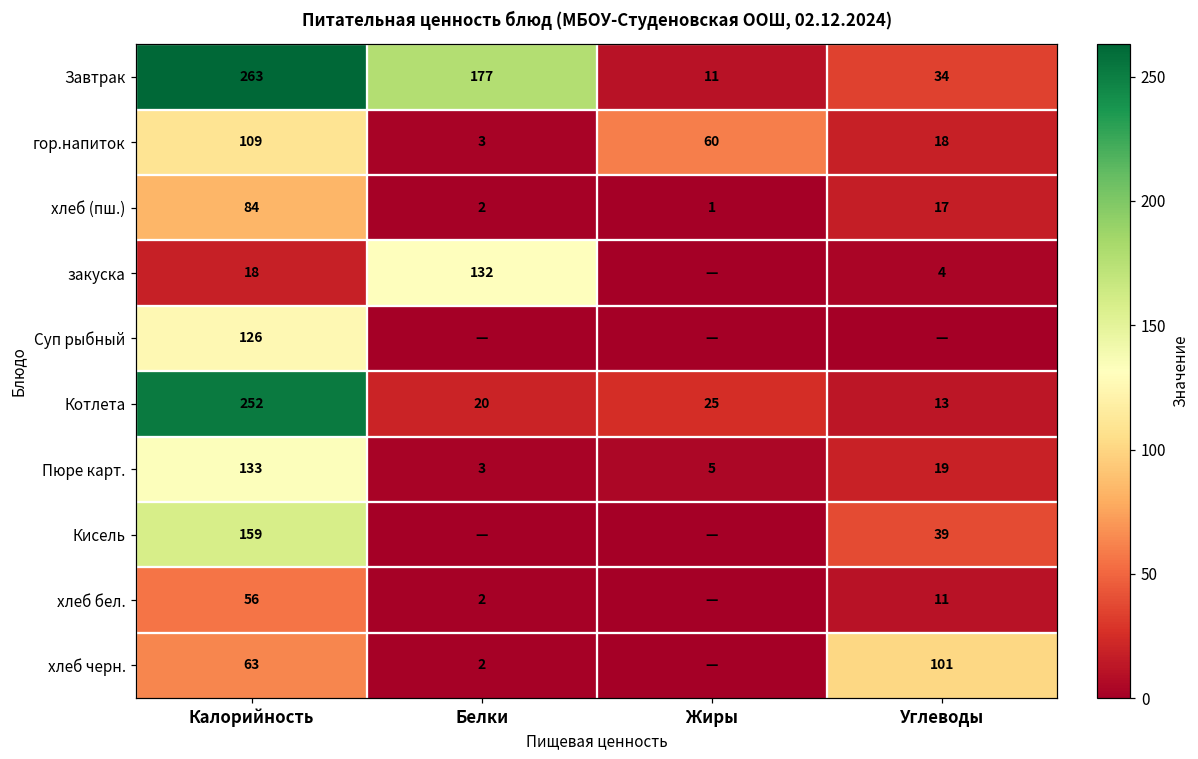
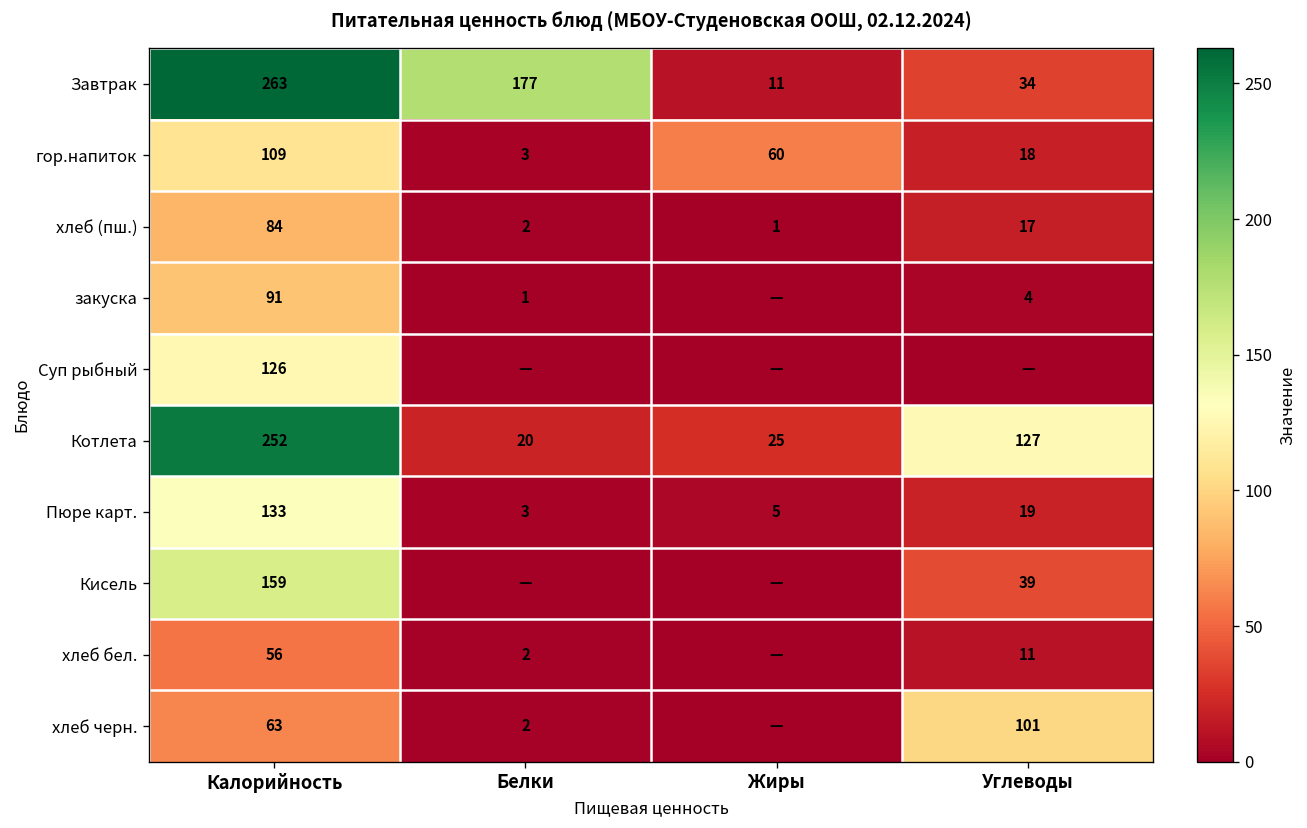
  {
    "Завтрак": {
      "Калорийность": 263,
      "Белки": 177,
      "Жиры": 11,
      "Углеводы": 34
    },
    "гор.напиток": {
      "Калорийность": 109,
      "Белки": 3,
      "Жиры": 60,
      "Углеводы": 18
    },
    "хлеб (пш.)": {
      "Калорийность": 84,
      "Белки": 2,
      "Жиры": 1,
      "Углеводы": 17
    },
    "закуска": {
-     "Калорийность": 18,
-     "Белки": 132,
+     "Калорийность": 91,
+     "Белки": 1,
      "Углеводы": 4
    },
    "Суп рыбный": {
      "Калорийность": 126
    },
    "Котлета": {
      "Калорийность": 252,
      "Белки": 20,
      "Жиры": 25,
-     "Углеводы": 13
+     "Углеводы": 127
    },
    "Пюре карт.": {
      "Калорийность": 133,
      "Белки": 3,
      "Жиры": 5,
      "Углеводы": 19
    },
    "Кисель": {
      "Калорийность": 159,
      "Углеводы": 39
    },
    "хлеб бел.": {
      "Калорийность": 56,
      "Белки": 2,
      "Углеводы": 11
    },
    "хлеб черн.": {
      "Калорийность": 63,
      "Белки": 2,
      "Углеводы": 101
    }
  }
